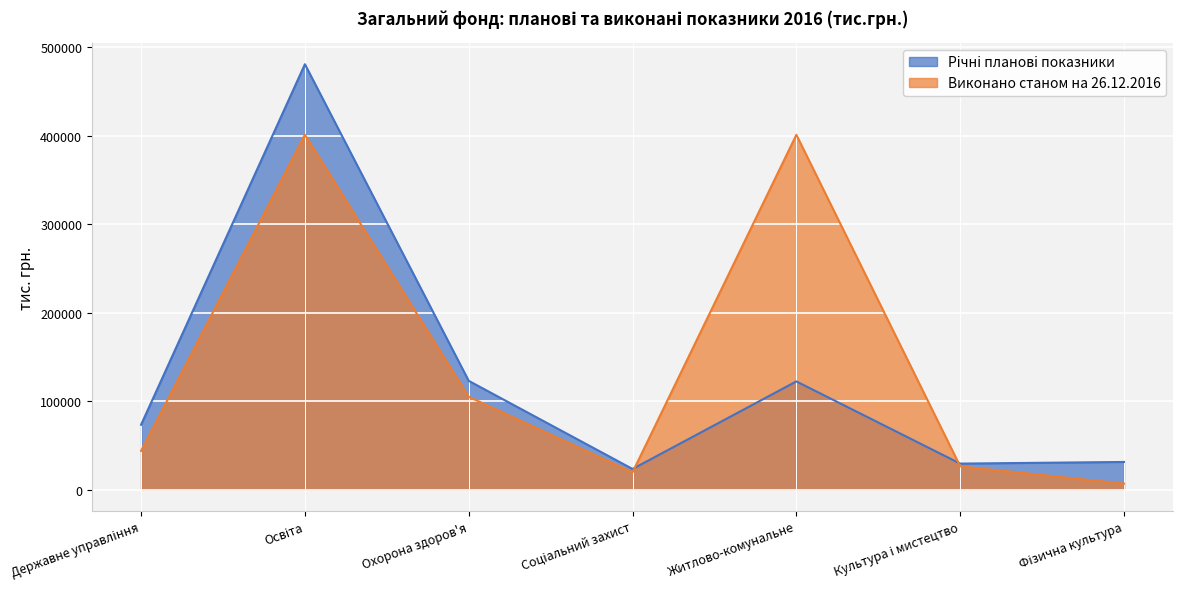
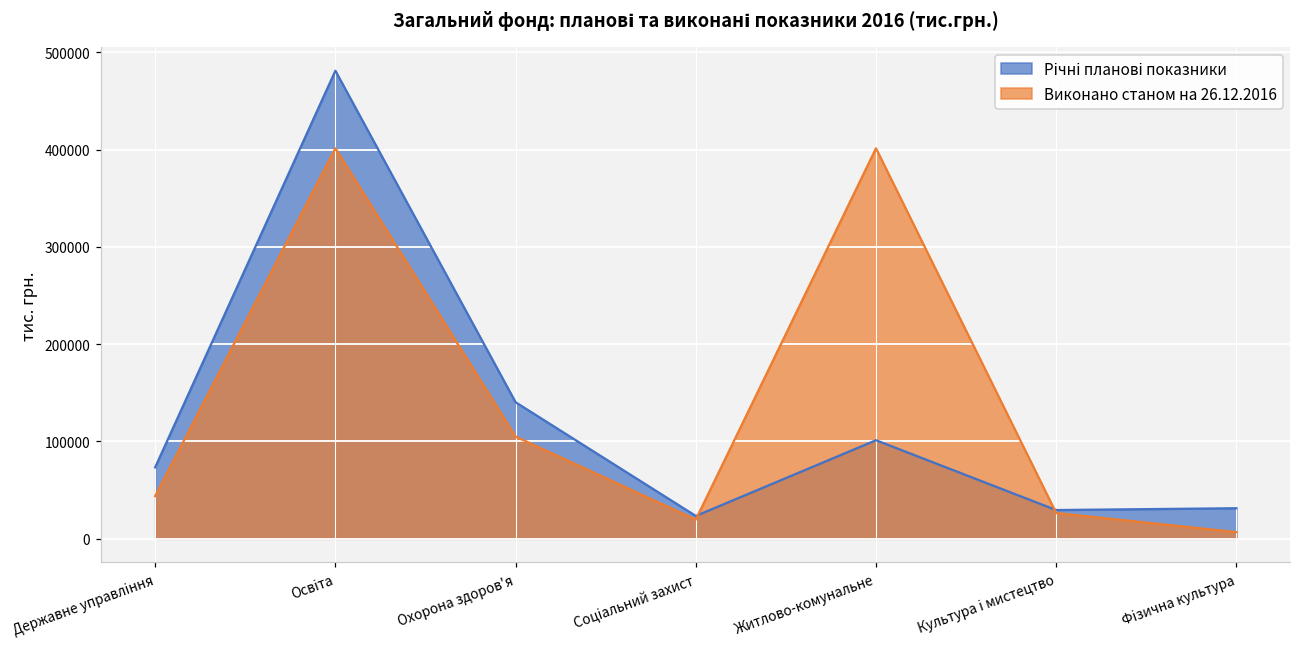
  {
    "Річні планові показники": {
      "Державне управління": 70000,
      "Освіта": 480000,
-     "Охорона здоров'я": 120000,
+     "Охорона здоров'я": 140000,
      "Соціальний захист": 20000,
-     "Житлово-комунальне": 120000,
+     "Житлово-комунальне": 100000,
      "Культура і мистецтво": 30000,
      "Фізична культура": 30000
    },
    "Виконано станом на 26.12.2016": {
      "Державне управління": 40000,
      "Освіта": 400000,
      "Охорона здоров'я": 110000,
      "Соціальний захист": 20000,
      "Житлово-комунальне": 400000,
      "Культура і мистецтво": 30000,
      "Фізична культура": 10000
    }
  }
